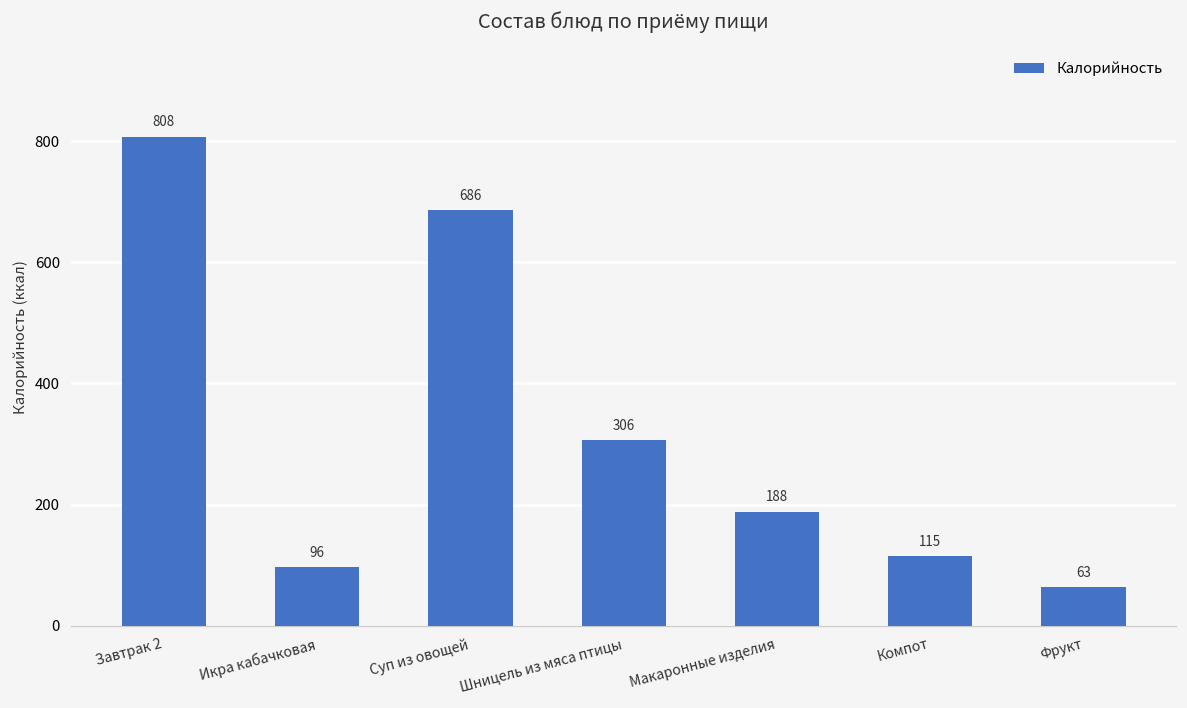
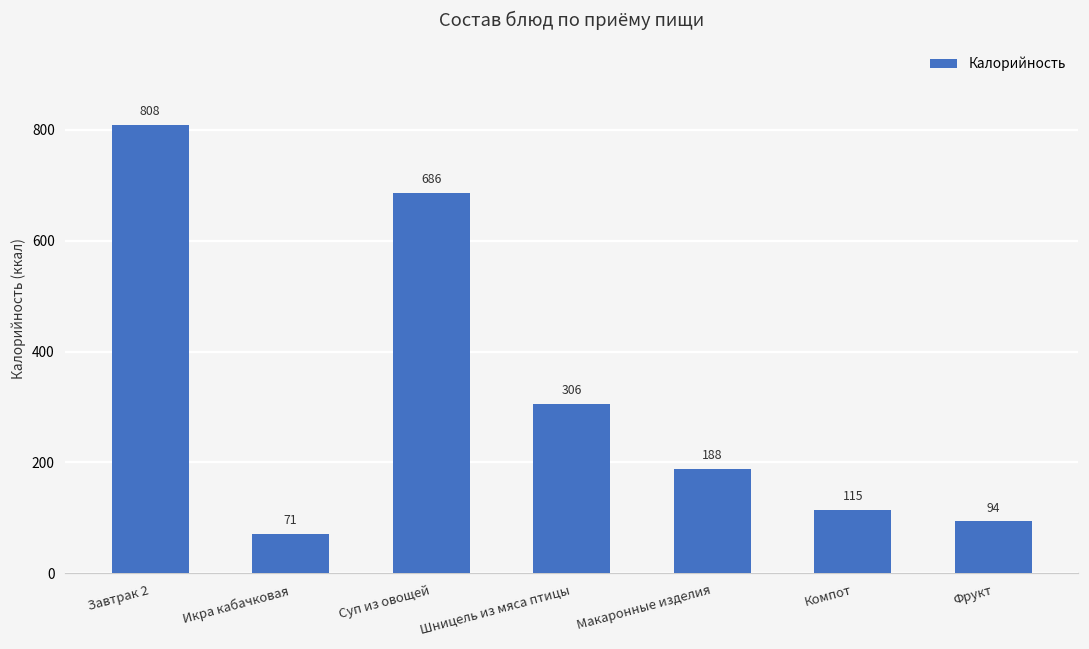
  {
    "Завтрак 2": 808,
-   "Икра кабачковая": 96,
+   "Икра кабачковая": 71,
    "Суп из овощей": 686,
    "Шницель из мяса птицы": 306,
    "Макаронные изделия": 188,
    "Компот": 115,
-   "Фрукт": 63
+   "Фрукт": 94
  }
